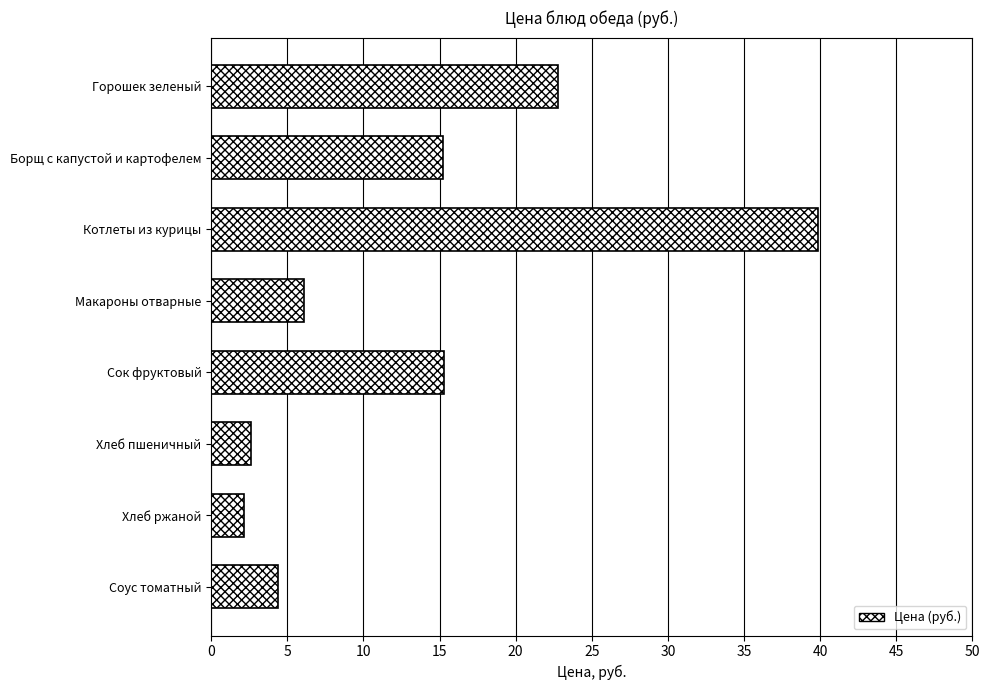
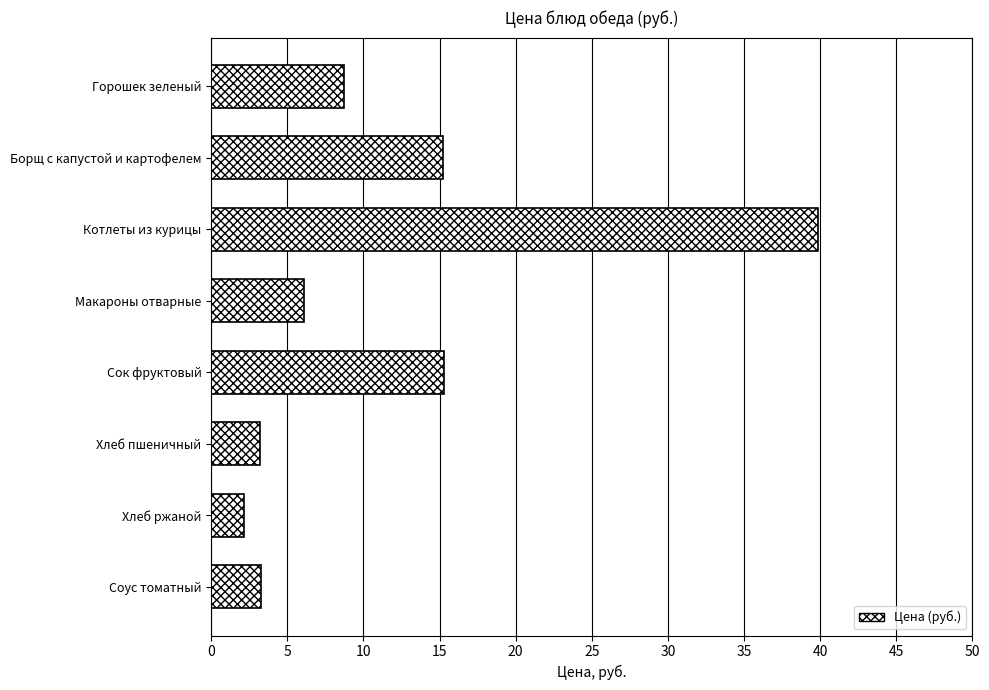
  {
-   "Горошек зеленый": 22.8,
+   "Горошек зеленый": 8.8,
    "Борщ с капустой и картофелем": 15.2,
    "Котлеты из курицы": 39.9,
    "Макароны отварные": 6.1,
    "Сок фруктовый": 15.3,
-   "Хлеб пшеничный": 2.6,
+   "Хлеб пшеничный": 3.2,
    "Хлеб ржаной": 2.1,
-   "Соус томатный": 4.4
+   "Соус томатный": 3.3
  }
